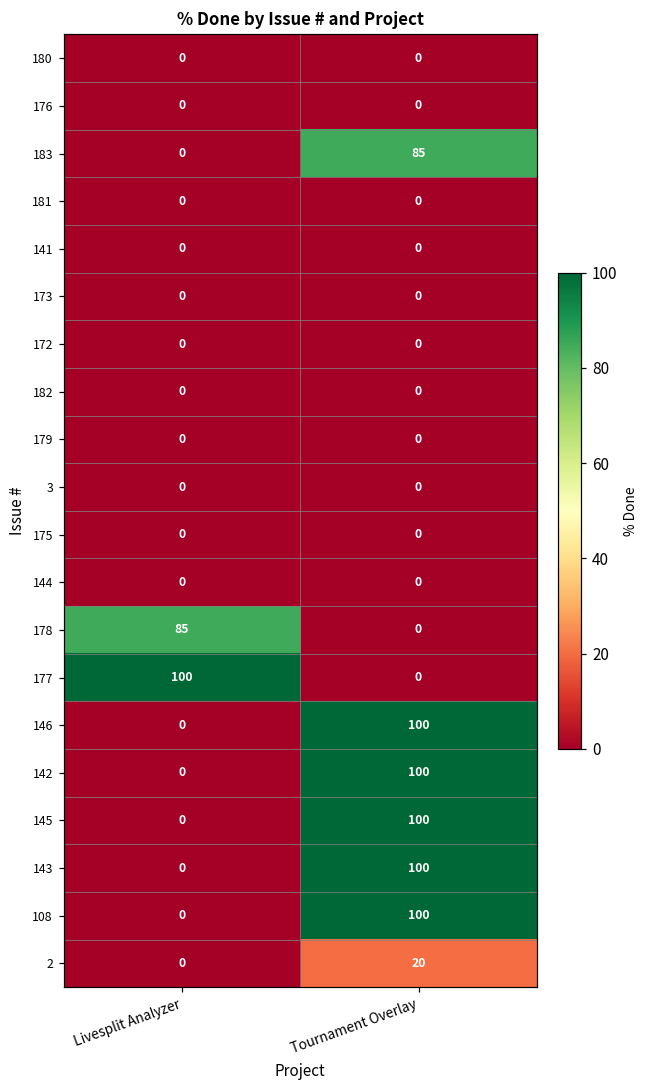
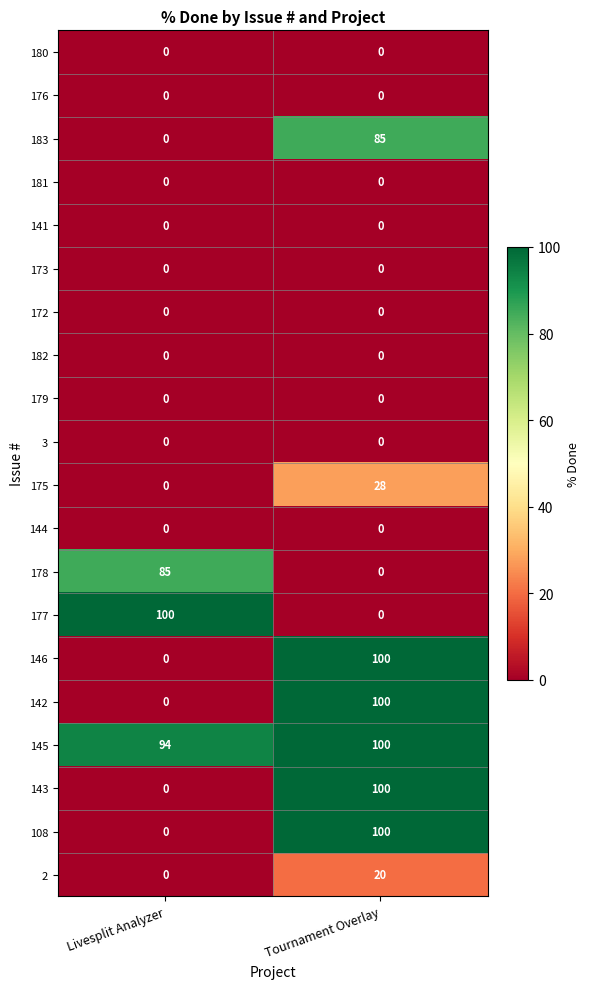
  {
    "180": {
      "Livesplit Analyzer": 0,
      "Tournament Overlay": 0
    },
    "176": {
      "Livesplit Analyzer": 0,
      "Tournament Overlay": 0
    },
    "183": {
      "Livesplit Analyzer": 0,
      "Tournament Overlay": 85
    },
    "181": {
      "Livesplit Analyzer": 0,
      "Tournament Overlay": 0
    },
    "141": {
      "Livesplit Analyzer": 0,
      "Tournament Overlay": 0
    },
    "173": {
      "Livesplit Analyzer": 0,
      "Tournament Overlay": 0
    },
    "172": {
      "Livesplit Analyzer": 0,
      "Tournament Overlay": 0
    },
    "182": {
      "Livesplit Analyzer": 0,
      "Tournament Overlay": 0
    },
    "179": {
      "Livesplit Analyzer": 0,
      "Tournament Overlay": 0
    },
    "3": {
      "Livesplit Analyzer": 0,
      "Tournament Overlay": 0
    },
    "175": {
      "Livesplit Analyzer": 0,
-     "Tournament Overlay": 0
+     "Tournament Overlay": 28
    },
    "144": {
      "Livesplit Analyzer": 0,
      "Tournament Overlay": 0
    },
    "178": {
      "Livesplit Analyzer": 85,
      "Tournament Overlay": 0
    },
    "177": {
      "Livesplit Analyzer": 100,
      "Tournament Overlay": 0
    },
    "146": {
      "Livesplit Analyzer": 0,
      "Tournament Overlay": 100
    },
    "142": {
      "Livesplit Analyzer": 0,
      "Tournament Overlay": 100
    },
    "145": {
-     "Livesplit Analyzer": 0,
+     "Livesplit Analyzer": 94,
      "Tournament Overlay": 100
    },
    "143": {
      "Livesplit Analyzer": 0,
      "Tournament Overlay": 100
    },
    "108": {
      "Livesplit Analyzer": 0,
      "Tournament Overlay": 100
    },
    "2": {
      "Livesplit Analyzer": 0,
      "Tournament Overlay": 20
    }
  }
